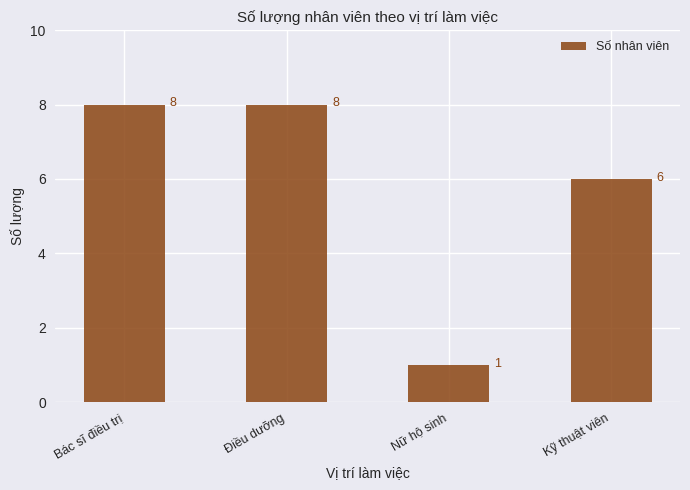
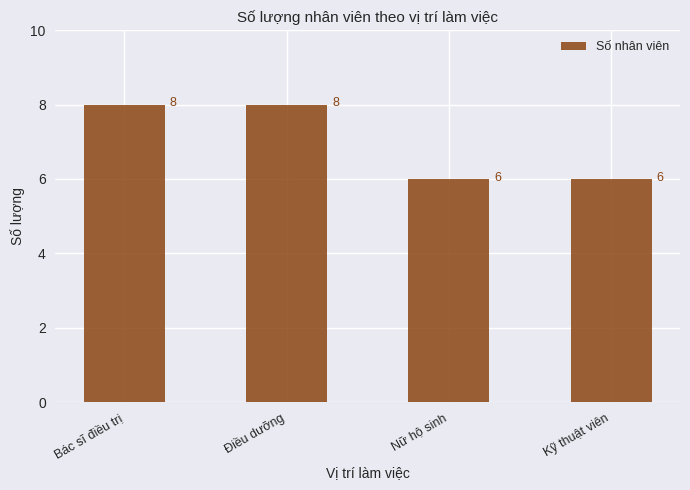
  {
-   "Nữ hộ sinh": 1
+   "Nữ hộ sinh": 6
  }
